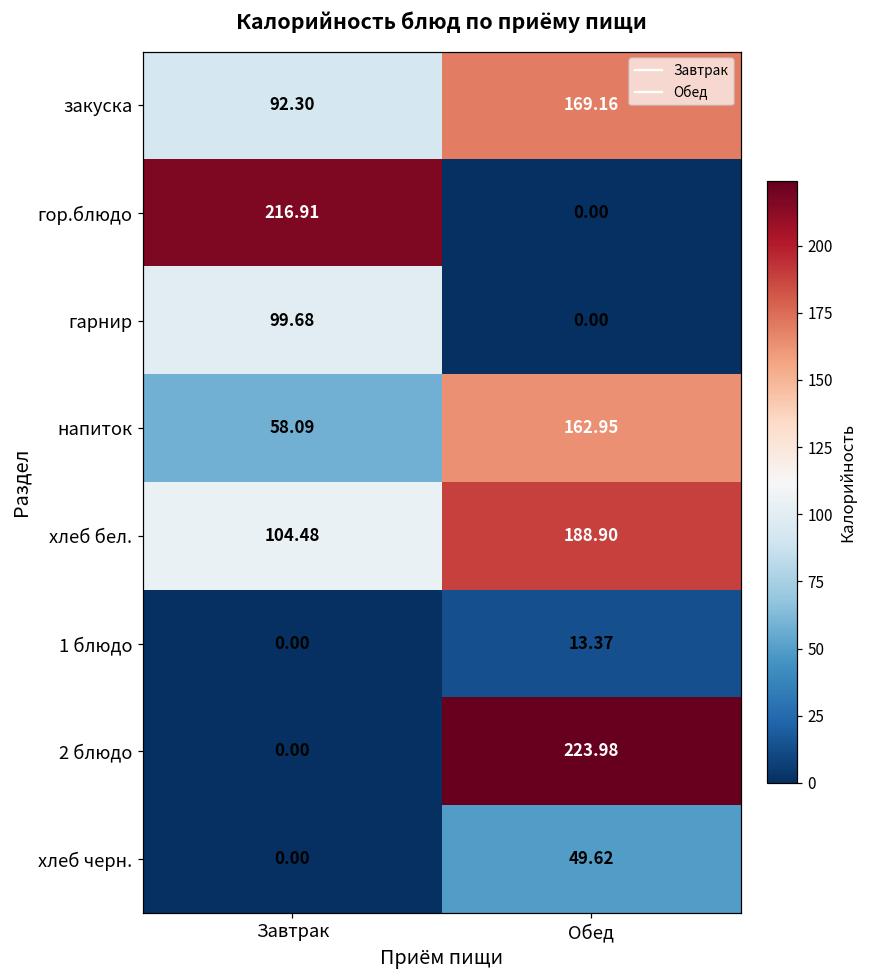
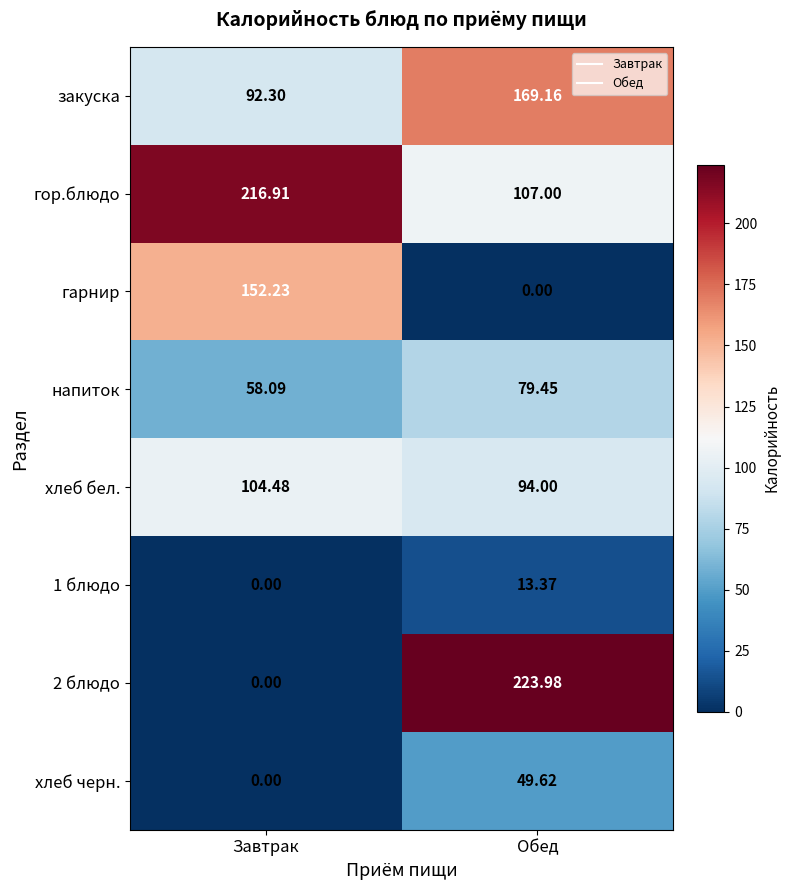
  {
    "закуска": {
      "Завтрак": 92.30,
      "Обед": 169.16
    },
    "гор.блюдо": {
      "Завтрак": 216.91,
-     "Обед": 0.00
+     "Обед": 107.00
    },
    "гарнир": {
-     "Завтрак": 99.68,
+     "Завтрак": 152.23,
      "Обед": 0.00
    },
    "напиток": {
      "Завтрак": 58.09,
-     "Обед": 162.95
+     "Обед": 79.45
    },
    "хлеб бел.": {
      "Завтрак": 104.48,
-     "Обед": 188.90
+     "Обед": 94.00
    },
    "1 блюдо": {
      "Завтрак": 0.00,
      "Обед": 13.37
    },
    "2 блюдо": {
      "Завтрак": 0.00,
      "Обед": 223.98
    },
    "хлеб черн.": {
      "Завтрак": 0.00,
      "Обед": 49.62
    }
  }
